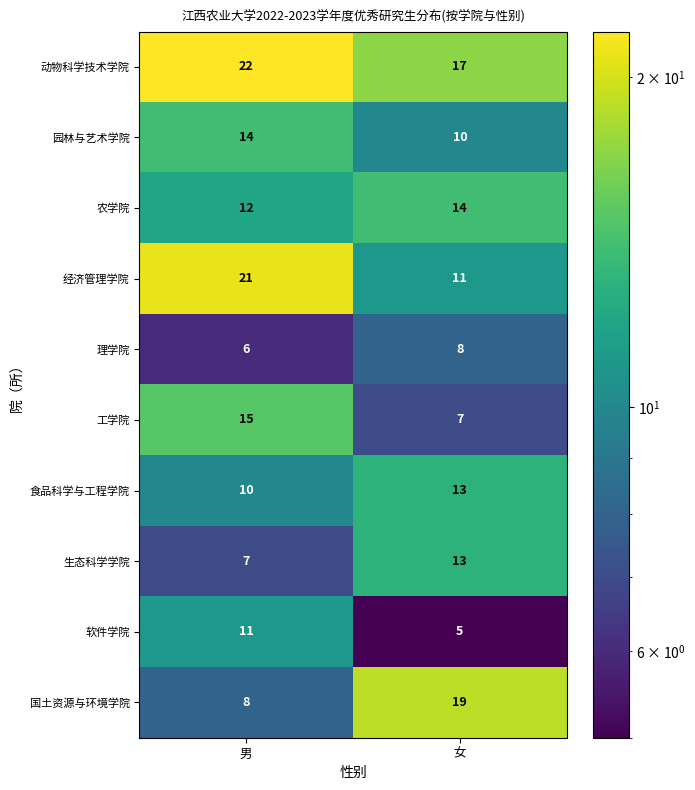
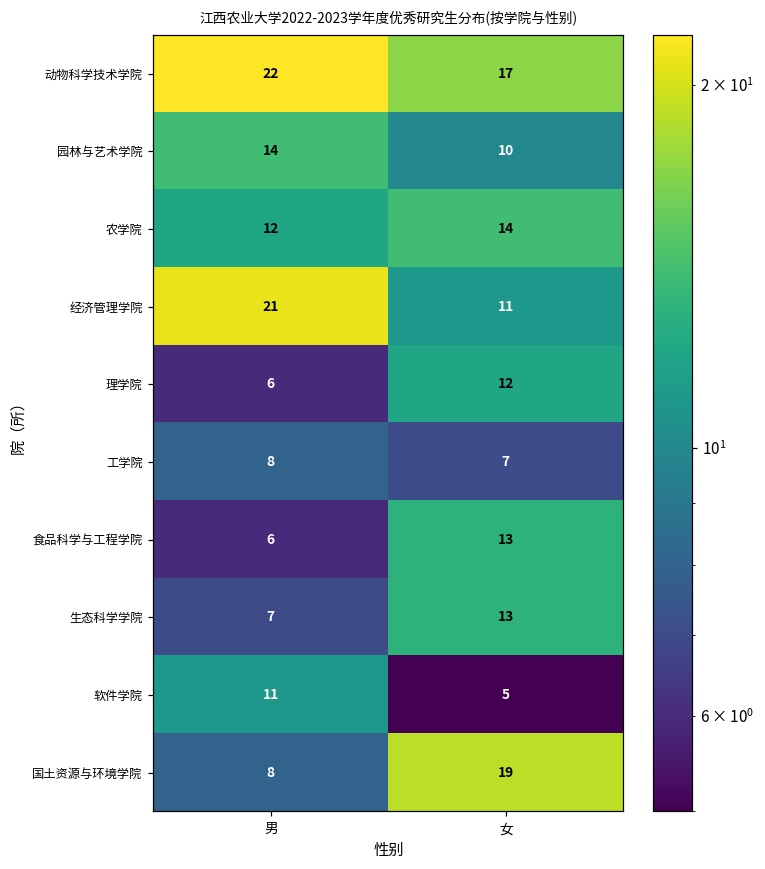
  {
    "动物科学技术学院": {
      "男": 22,
      "女": 17
    },
    "园林与艺术学院": {
      "男": 14,
      "女": 10
    },
    "农学院": {
      "男": 12,
      "女": 14
    },
    "经济管理学院": {
      "男": 21,
      "女": 11
    },
    "理学院": {
      "男": 6,
-     "女": 8
+     "女": 12
    },
    "工学院": {
-     "男": 15,
+     "男": 8,
      "女": 7
    },
    "食品科学与工程学院": {
-     "男": 10,
+     "男": 6,
      "女": 13
    },
    "生态科学学院": {
      "男": 7,
      "女": 13
    },
    "软件学院": {
      "男": 11,
      "女": 5
    },
    "国土资源与环境学院": {
      "男": 8,
      "女": 19
    }
  }
